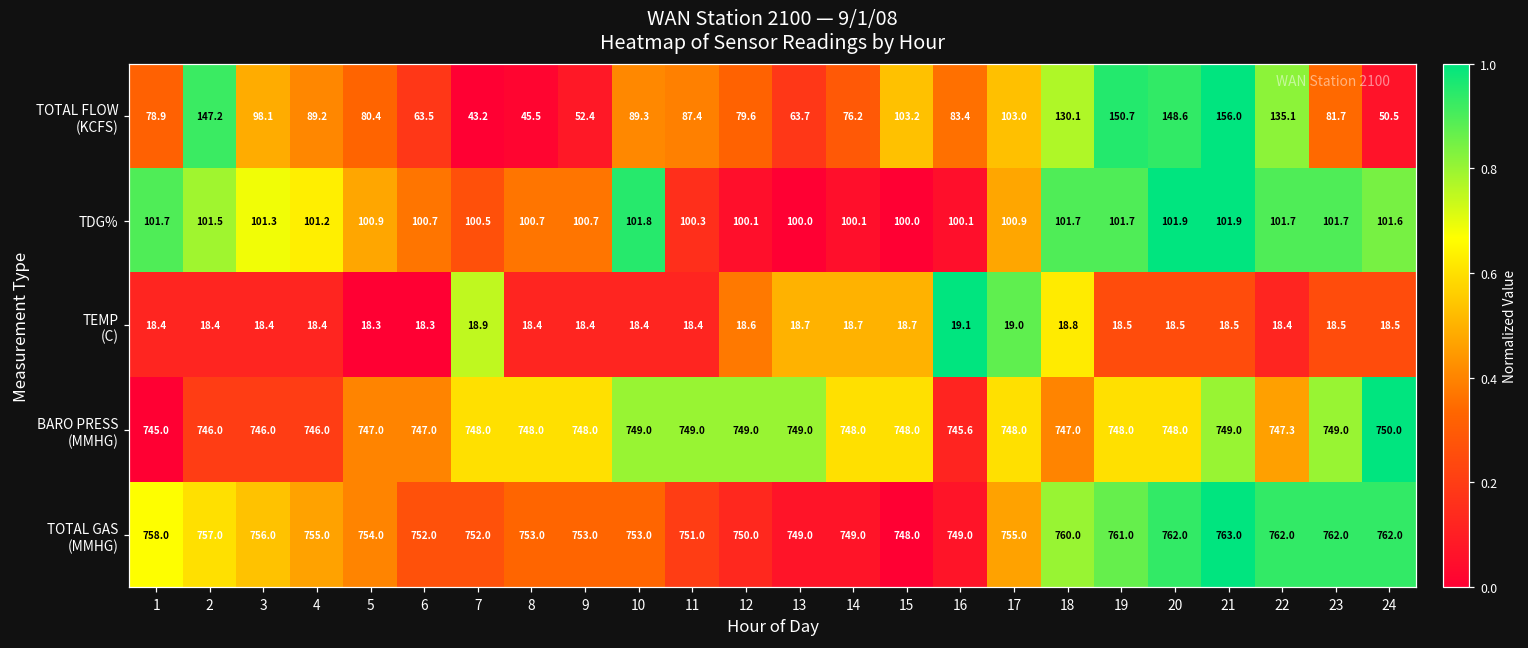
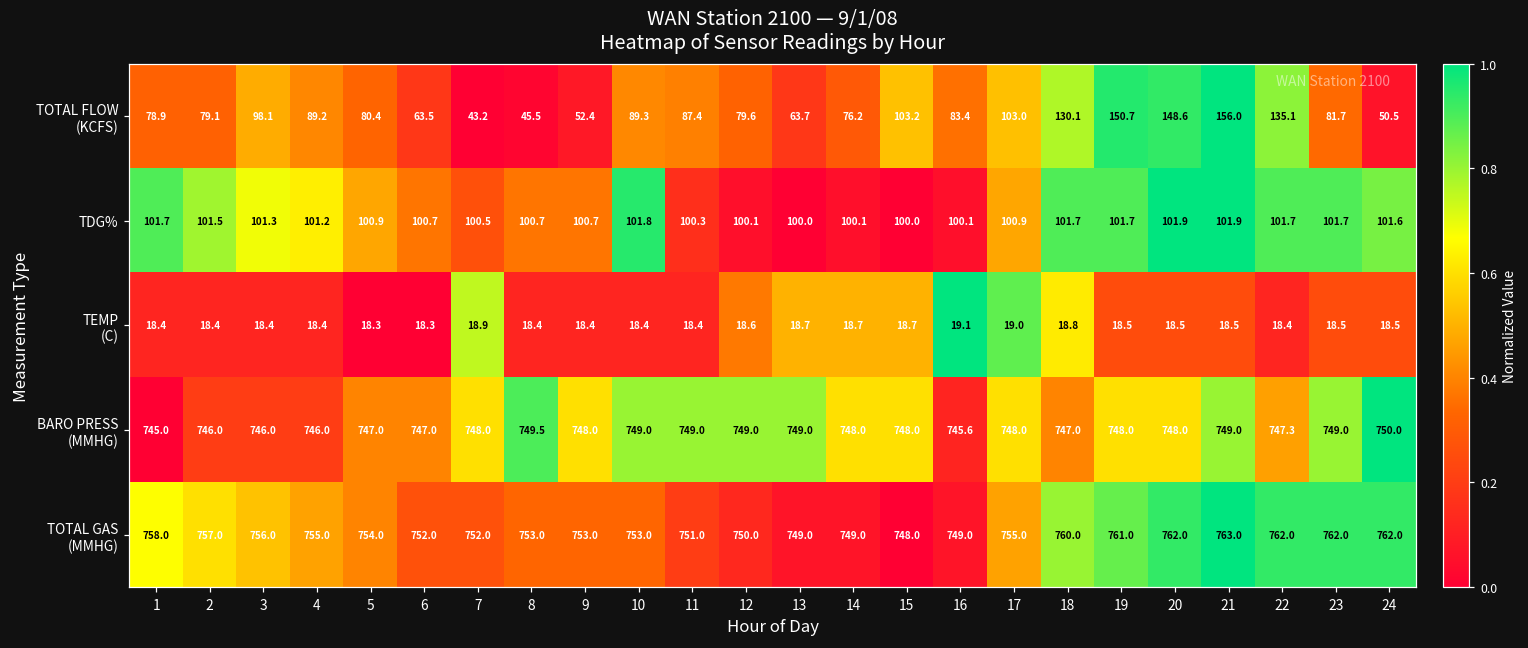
  {
    "TOTAL FLOW (KCFS)": {
      "1": 78.9,
-     "2": 147.2,
+     "2": 79.1,
      "3": 98.1,
      "4": 89.2,
      "5": 80.4,
      "6": 63.5,
      "7": 43.2,
      "8": 45.5,
      "9": 52.4,
      "10": 89.3,
      "11": 87.4,
      "12": 79.6,
      "13": 63.7,
      "14": 76.2,
      "15": 103.2,
      "16": 83.4,
      "17": 103.0,
      "18": 130.1,
      "19": 150.7,
      "20": 148.6,
      "21": 156.0,
      "22": 135.1,
      "24": 50.5
    },
    "TDG%": {
      "1": 101.7,
      "2": 101.5,
      "3": 101.3,
      "4": 101.2,
      "5": 100.9,
      "6": 100.7,
      "7": 100.5,
      "8": 100.7,
      "9": 100.7,
      "10": 101.8,
      "11": 100.3,
      "12": 100.1,
      "13": 100.0,
      "14": 100.1,
      "15": 100.0,
      "16": 100.1,
      "17": 100.9,
      "18": 101.7,
      "19": 101.7,
      "20": 101.9,
      "21": 101.9,
      "22": 101.7,
      "23": 101.7,
      "24": 101.6
    },
    "TEMP (C)": {
      "1": 18.4,
      "2": 18.4,
      "3": 18.4,
      "4": 18.4,
      "5": 18.3,
      "6": 18.3,
      "7": 18.9,
      "8": 18.4,
      "9": 18.4,
      "10": 18.4,
      "11": 18.4,
      "12": 18.6,
      "13": 18.7,
      "14": 18.7,
      "15": 18.7,
      "16": 19.1,
      "17": 19.0,
      "18": 18.8,
      "19": 18.5,
      "20": 18.5,
      "21": 18.5,
      "22": 18.4,
      "23": 18.5,
      "24": 18.5
    },
    "BARO PRESS (MMHG)": {
      "1": 745.0,
      "2": 746.0,
      "3": 746.0,
      "4": 746.0,
      "5": 747.0,
      "6": 747.0,
      "7": 748.0,
-     "8": 748.0,
+     "8": 749.5,
      "9": 748.0,
      "10": 749.0,
      "11": 749.0,
      "12": 749.0,
      "13": 749.0,
      "14": 748.0,
      "15": 748.0,
      "16": 745.6,
      "17": 748.0,
      "18": 747.0,
      "19": 748.0,
      "20": 748.0,
      "21": 749.0,
      "22": 747.3,
      "23": 749.0,
      "24": 750.0
    },
    "TOTAL GAS (MMHG)": {
      "1": 758.0,
      "2": 757.0,
      "3": 756.0,
      "4": 755.0,
      "5": 754.0,
      "6": 752.0,
      "7": 752.0,
      "8": 753.0,
      "9": 753.0,
      "10": 753.0,
      "11": 751.0,
      "12": 750.0,
      "13": 749.0,
      "14": 749.0,
      "15": 748.0,
      "16": 749.0,
      "17": 755.0,
      "18": 760.0,
      "19": 761.0,
      "20": 762.0,
      "21": 763.0,
      "22": 762.0,
      "23": 762.0,
      "24": 762.0
    }
  }
